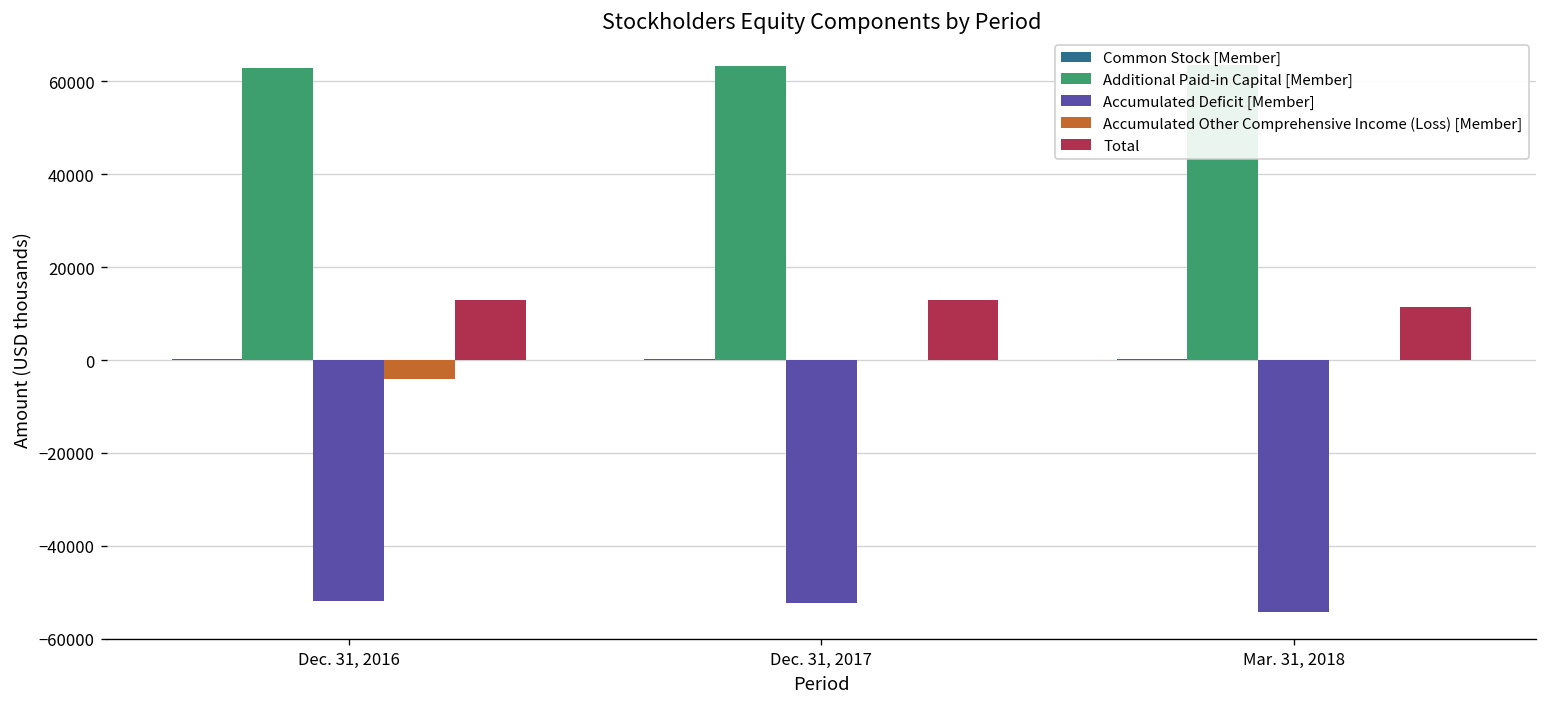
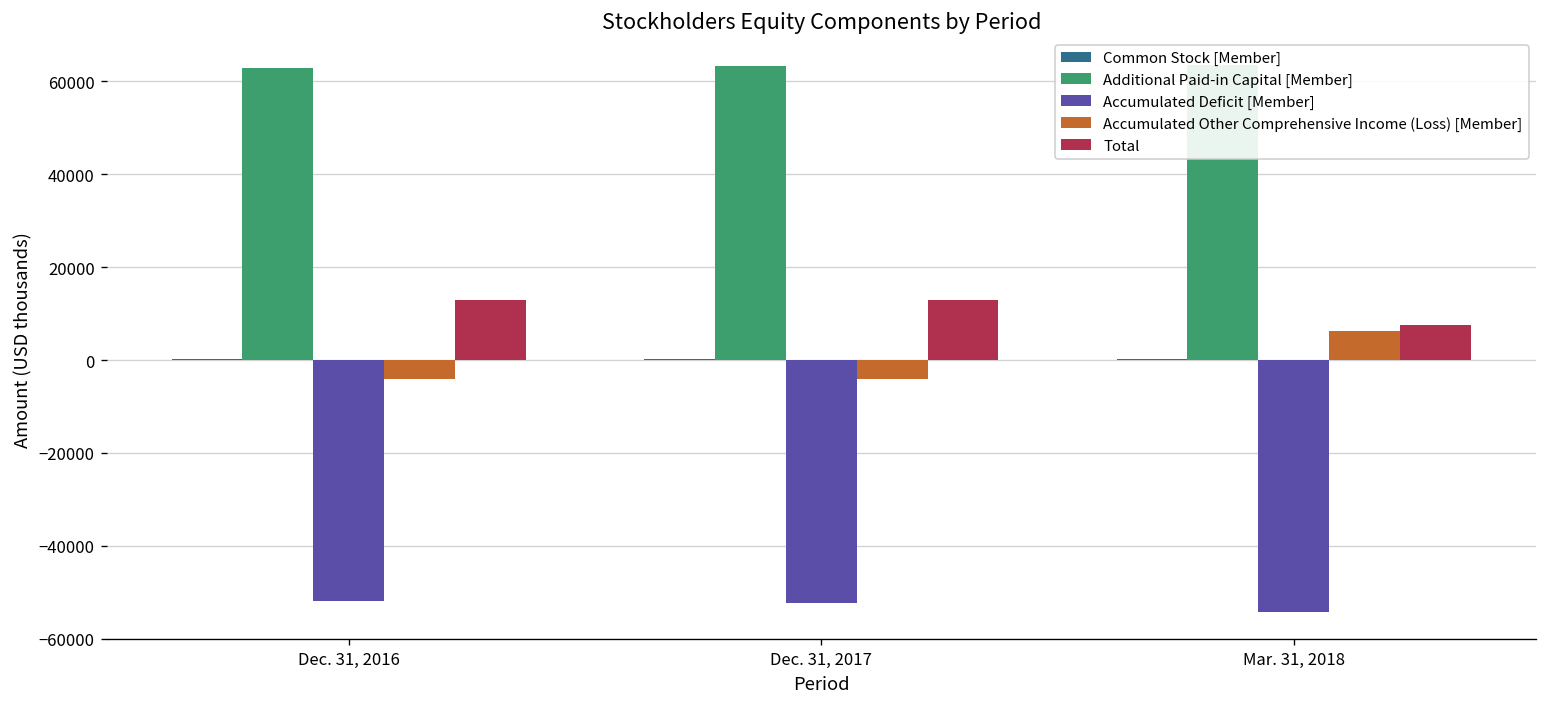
  {
    "Accumulated Deficit [Member]": {
      "Dec. 31, 2016": -52000,
      "Dec. 31, 2017": -52000,
      "Mar. 31, 2018": -54000
    },
    "Accumulated Other Comprehensive Income (Loss) [Member]": {
      "Dec. 31, 2016": -4000,
-     "Dec. 31, 2017": 0,
-     "Mar. 31, 2018": 0
+     "Dec. 31, 2017": -4000,
+     "Mar. 31, 2018": 6000
    },
    "Total": {
      "Dec. 31, 2016": 13000,
      "Dec. 31, 2017": 13000,
-     "Mar. 31, 2018": 12000
+     "Mar. 31, 2018": 8000
    }
  }
